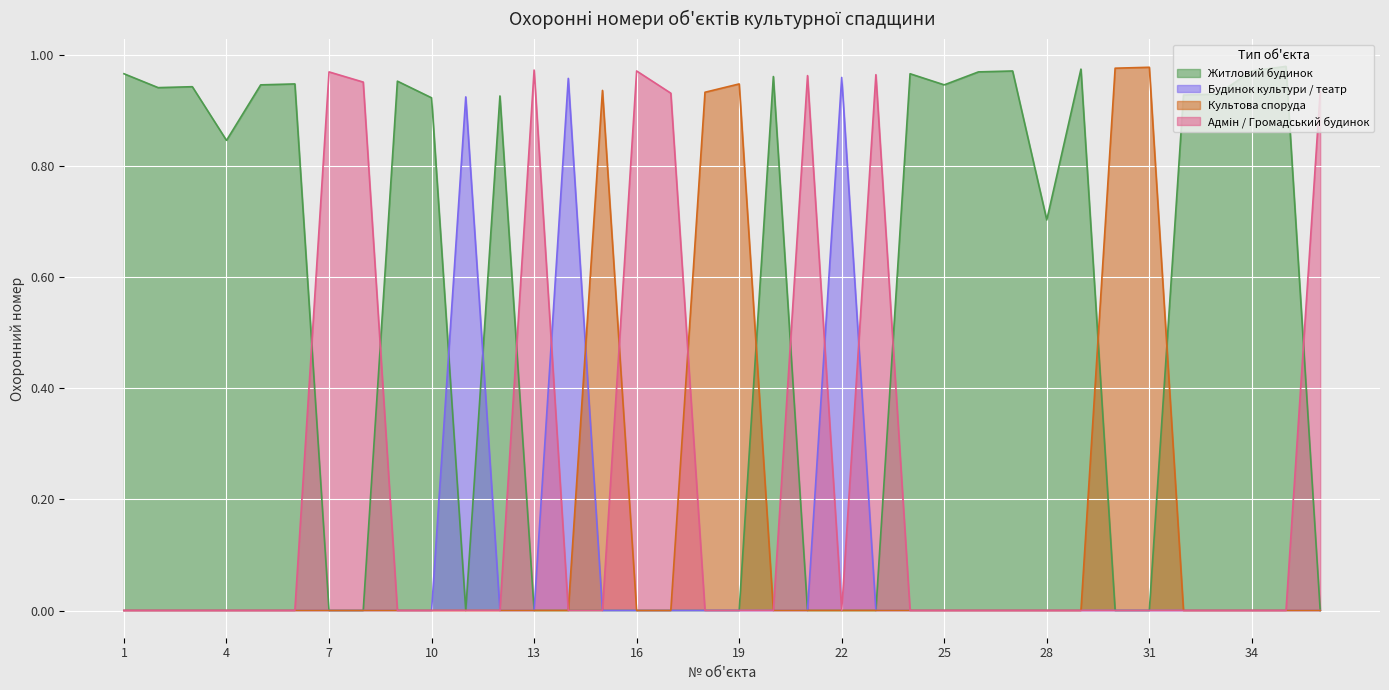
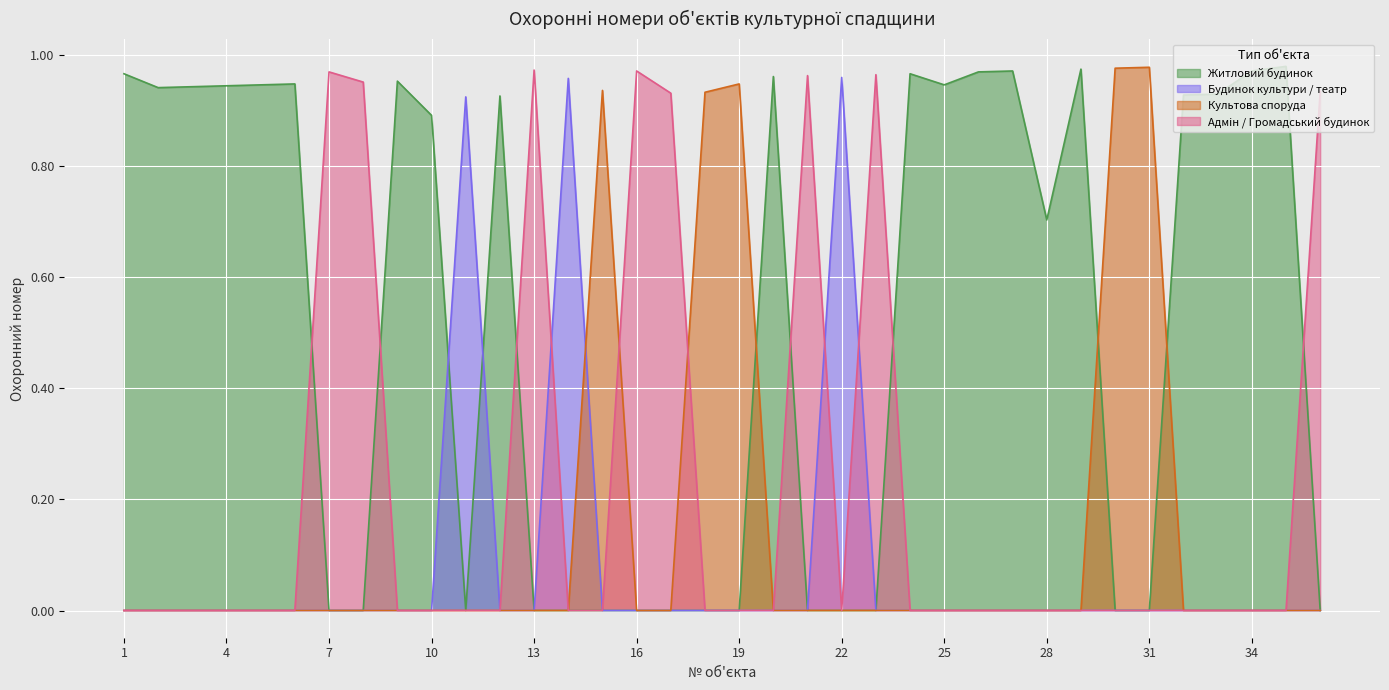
  {
    "Житловий будинок": {
      "1": 0.97,
-     "4": 0.85,
-     "10": 0.92,
+     "4": 0.95,
+     "10": 0.89,
      "25": 0.95,
      "28": 0.70
    },
    "Будинок культури / театр": {
      "22": 0.96
    },
    "Культова споруда": {
      "19": 0.95,
      "31": 0.98
    },
    "Адмін / Громадський будинок": {
      "7": 0.97,
      "13": 0.97,
      "16": 0.97
    }
  }
